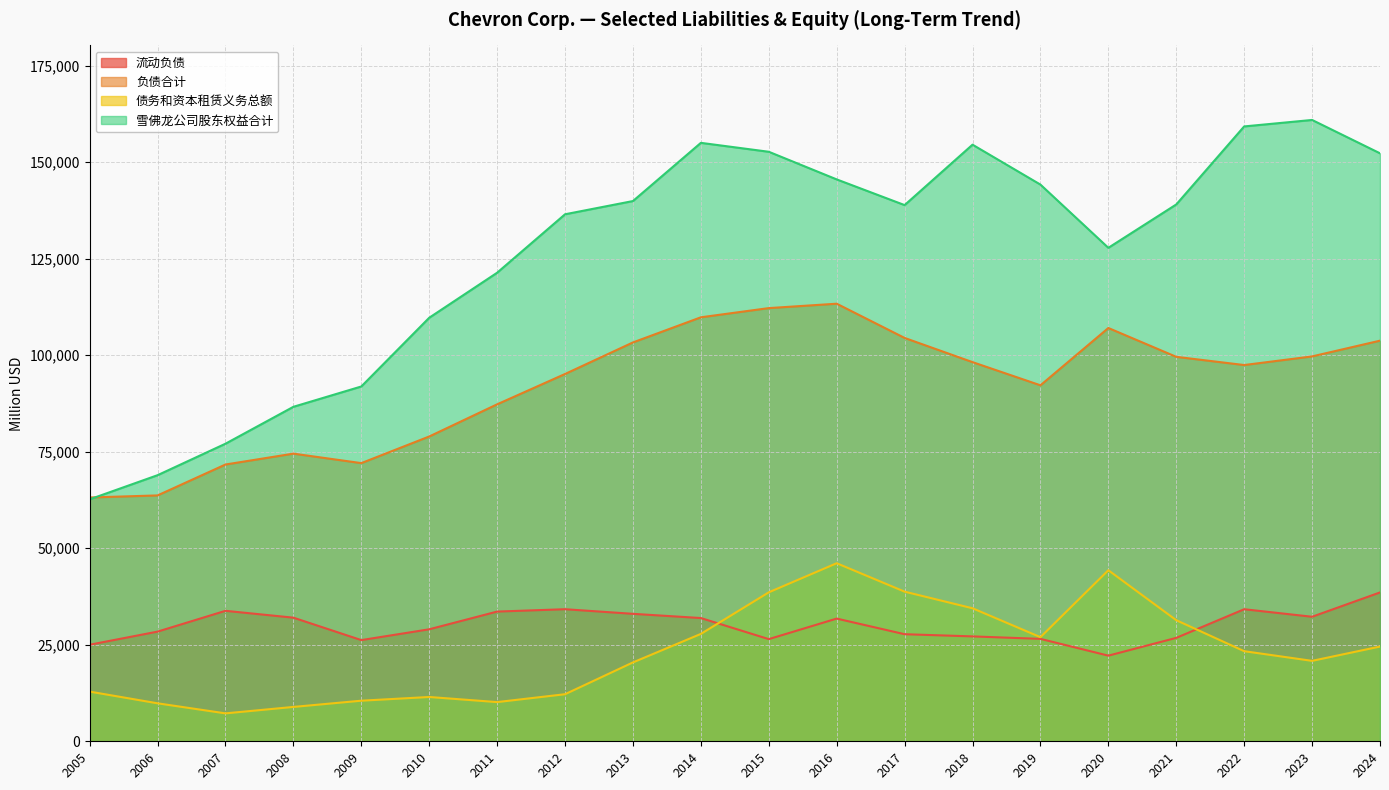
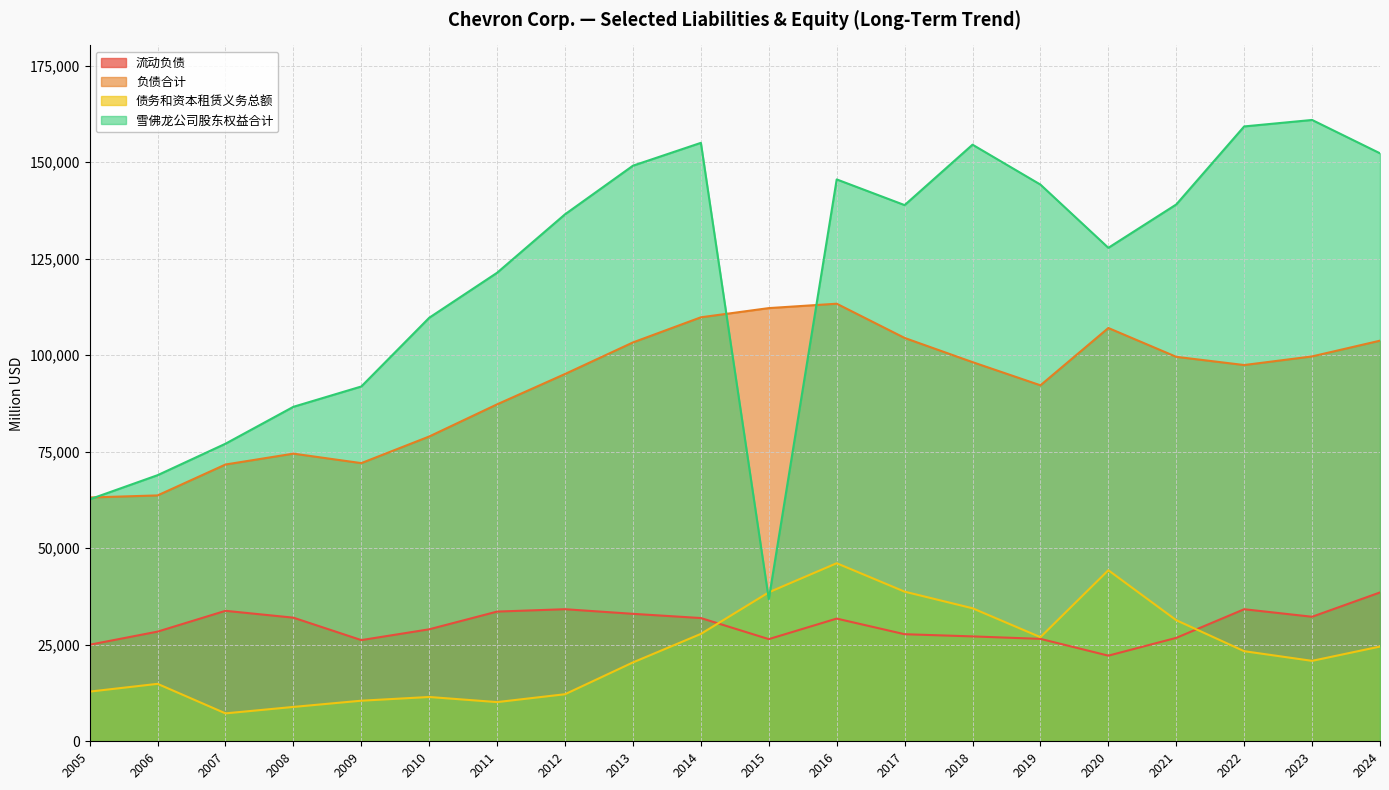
  {
    "债务和资本租赁义务总额": {
      "2005": "13,000",
-     "2006": "10,000",
+     "2006": "15,000",
      "2007": "7,000",
      "2008": "9,000",
      "2009": "11,000",
      "2010": "11,000",
      "2011": "10,000",
      "2012": "12,000",
      "2013": "20,000",
      "2014": "28,000",
      "2015": "39,000",
      "2016": "46,000",
      "2017": "39,000",
      "2018": "34,000",
      "2020": "44,000",
      "2021": "31,000",
      "2022": "23,000",
      "2023": "21,000",
      "2024": "25,000"
    },
    "雪佛龙公司股东权益合计": {
      "2006": "69,000",
      "2007": "77,000",
      "2008": "87,000",
      "2009": "92,000",
      "2010": "110,000",
      "2011": "121,000",
      "2012": "137,000",
-     "2013": "140,000",
+     "2013": "149,000",
      "2014": "155,000",
-     "2015": "153,000",
+     "2015": "37,000",
      "2016": "146,000",
      "2017": "139,000",
      "2018": "155,000",
      "2019": "144,000",
      "2020": "128,000",
      "2021": "139,000",
      "2022": "159,000",
      "2023": "161,000",
      "2024": "152,000"
    }
  }
